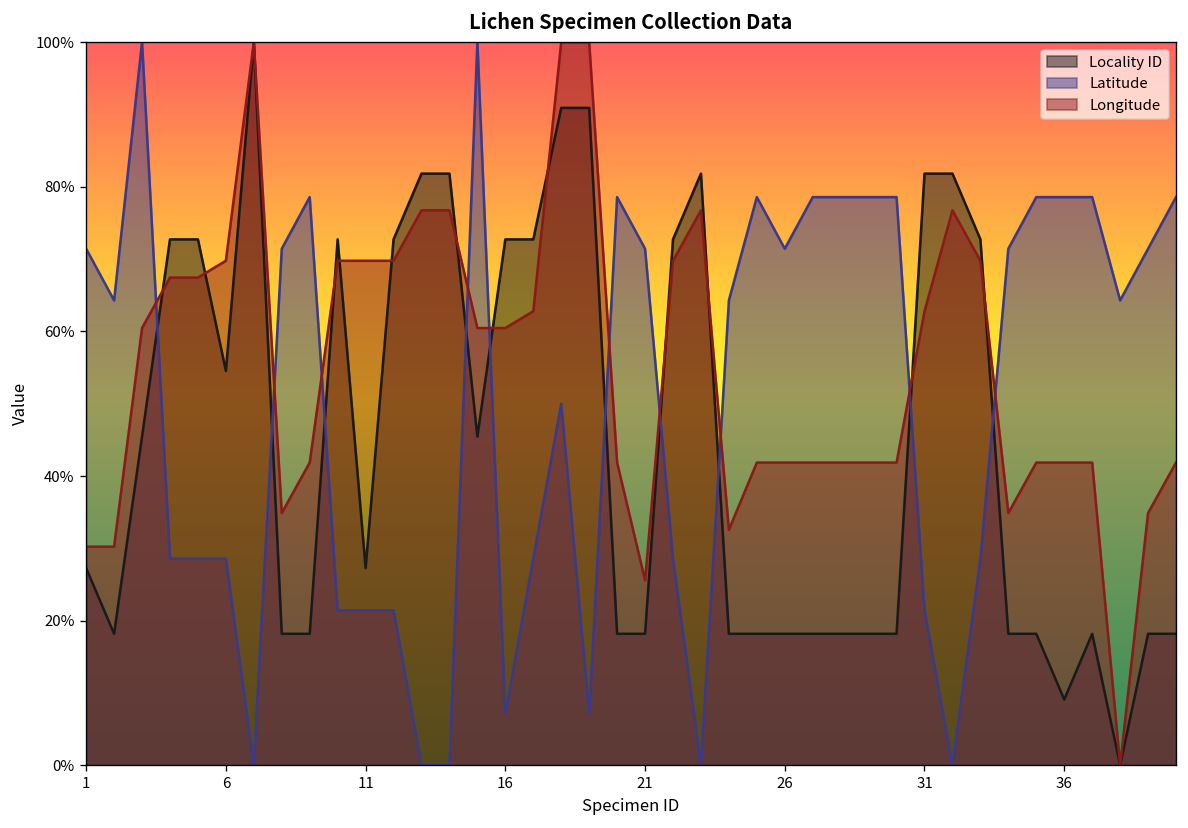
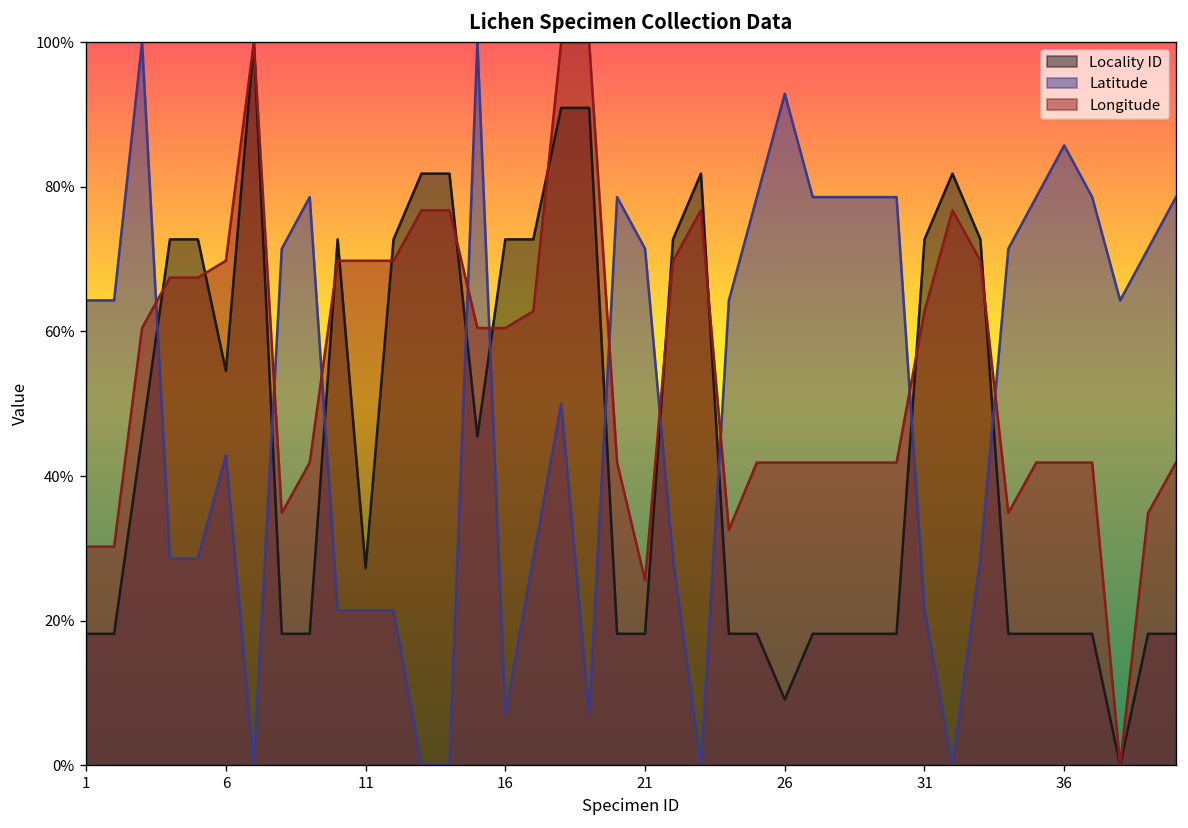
  {
    "Locality ID": {
-     "1": "27%",
+     "1": "18%",
      "6": "55%",
      "11": "27%",
      "16": "73%",
      "21": "18%",
-     "26": "18%",
-     "31": "82%",
-     "36": "9%"
+     "26": "9%",
+     "31": "73%",
+     "36": "18%"
    },
    "Latitude": {
-     "1": "71%",
-     "6": "29%",
+     "1": "64%",
+     "6": "43%",
      "11": "21%",
      "16": "7%",
      "21": "71%",
-     "26": "71%",
+     "26": "93%",
      "31": "21%",
-     "36": "79%"
+     "36": "86%"
    },
    "Longitude": {
      "1": "30%",
      "6": "70%",
      "11": "70%",
      "16": "60%",
      "21": "26%",
      "26": "42%",
      "31": "63%",
      "36": "42%"
    }
  }
